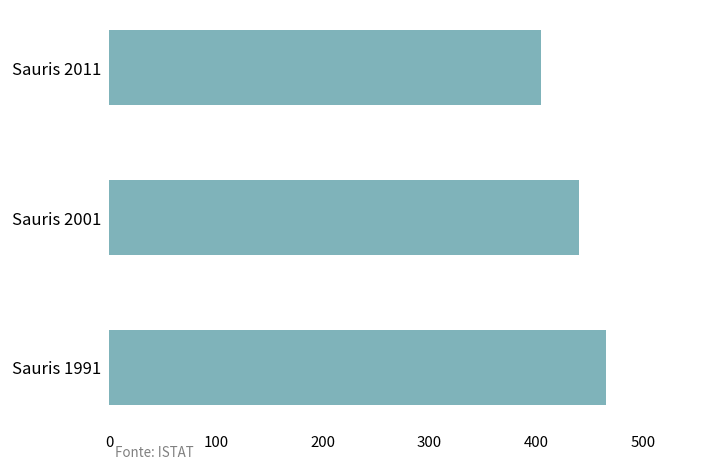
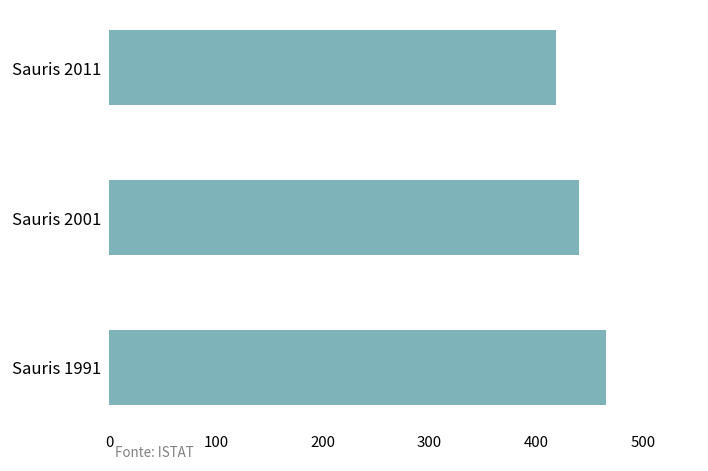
  {
-   "Sauris 2011": 410,
+   "Sauris 2011": 420,
    "Sauris 2001": 440,
    "Sauris 1991": 470
  }
